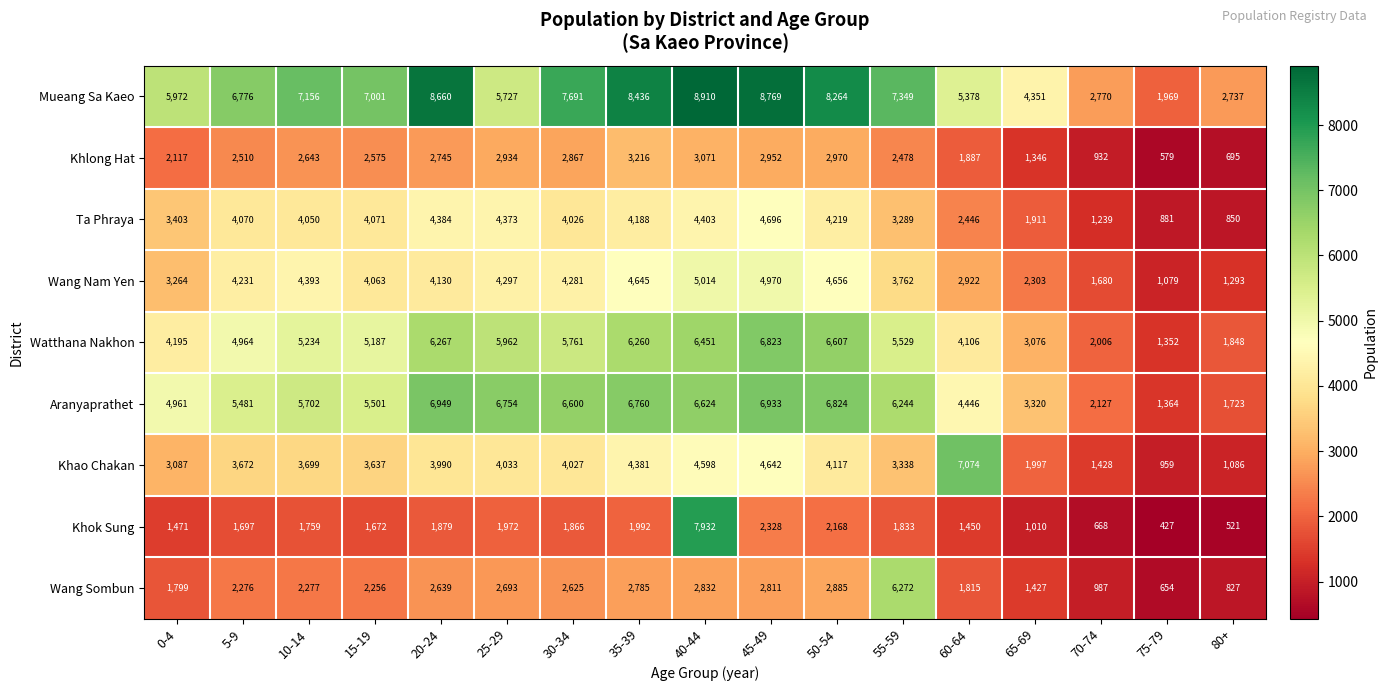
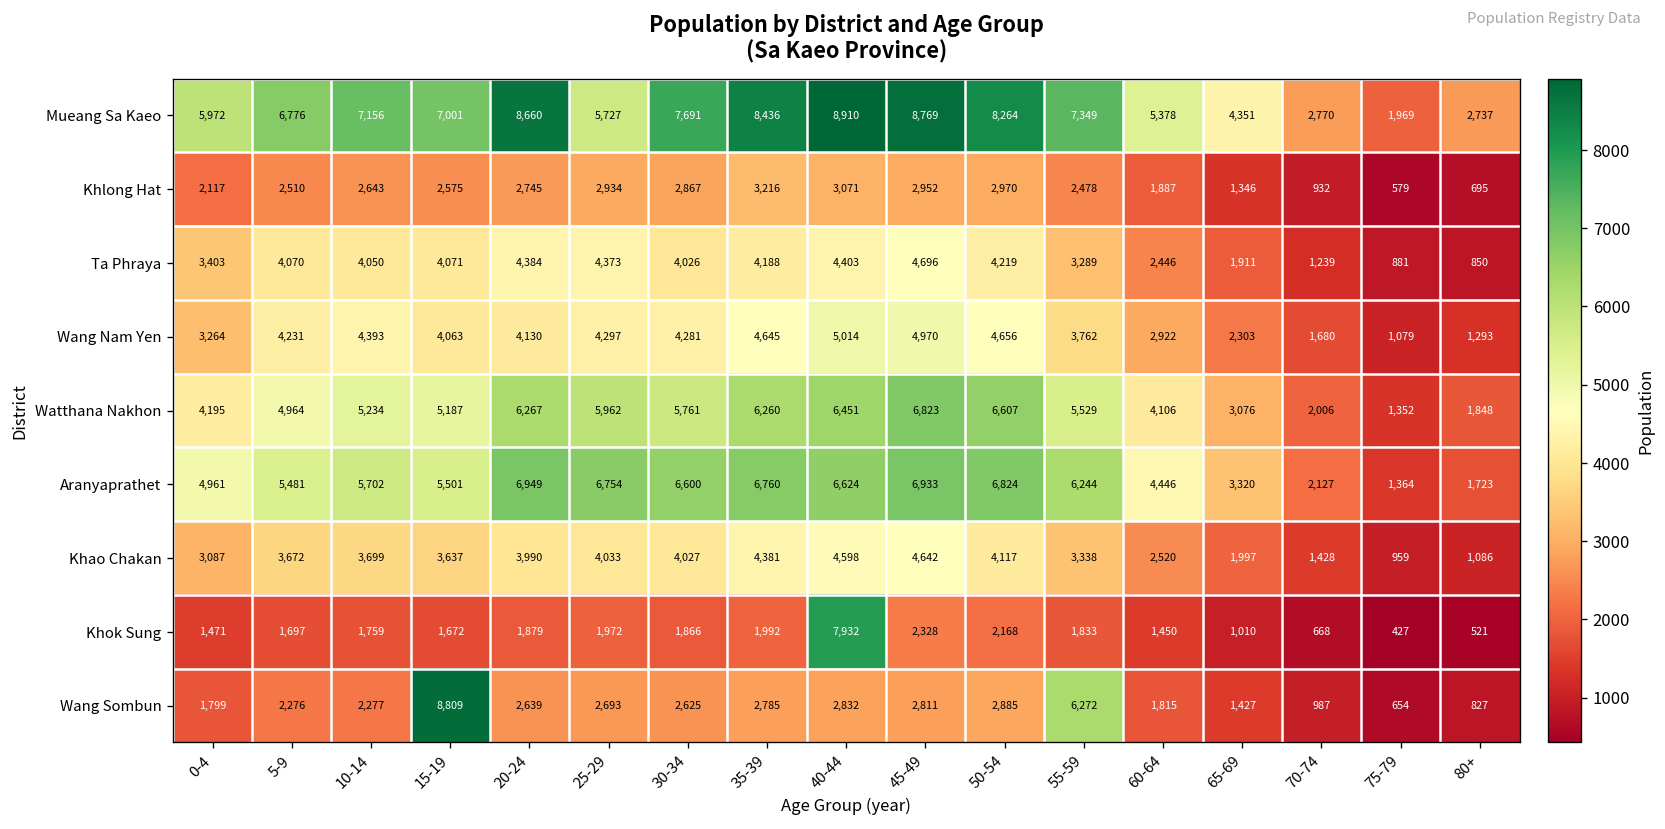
  {
    "Mueang Sa Kaeo": {
      "0-4": "5,972",
      "5-9": "6,776",
      "10-14": "7,156",
      "15-19": "7,001",
      "20-24": "8,660",
      "25-29": "5,727",
      "30-34": "7,691",
      "35-39": "8,436",
      "40-44": "8,910",
      "45-49": "8,769",
      "50-54": "8,264",
      "55-59": "7,349",
      "60-64": "5,378",
      "65-69": "4,351",
      "70-74": "2,770",
      "75-79": "1,969",
      "80+": "2,737"
    },
    "Khlong Hat": {
      "0-4": "2,117",
      "5-9": "2,510",
      "10-14": "2,643",
      "15-19": "2,575",
      "20-24": "2,745",
      "25-29": "2,934",
      "30-34": "2,867",
      "35-39": "3,216",
      "40-44": "3,071",
      "45-49": "2,952",
      "50-54": "2,970",
      "55-59": "2,478",
      "60-64": "1,887",
      "65-69": "1,346",
      "70-74": "932",
      "75-79": "579",
      "80+": "695"
    },
    "Ta Phraya": {
      "0-4": "3,403",
      "5-9": "4,070",
      "10-14": "4,050",
      "15-19": "4,071",
      "20-24": "4,384",
      "25-29": "4,373",
      "30-34": "4,026",
      "35-39": "4,188",
      "40-44": "4,403",
      "45-49": "4,696",
      "50-54": "4,219",
      "55-59": "3,289",
      "60-64": "2,446",
      "65-69": "1,911",
      "70-74": "1,239",
      "75-79": "881",
      "80+": "850"
    },
    "Wang Nam Yen": {
      "0-4": "3,264",
      "5-9": "4,231",
      "10-14": "4,393",
      "15-19": "4,063",
      "20-24": "4,130",
      "25-29": "4,297",
      "30-34": "4,281",
      "35-39": "4,645",
      "40-44": "5,014",
      "45-49": "4,970",
      "50-54": "4,656",
      "55-59": "3,762",
      "60-64": "2,922",
      "65-69": "2,303",
      "70-74": "1,680",
      "75-79": "1,079",
      "80+": "1,293"
    },
    "Watthana Nakhon": {
      "0-4": "4,195",
      "5-9": "4,964",
      "10-14": "5,234",
      "15-19": "5,187",
      "20-24": "6,267",
      "25-29": "5,962",
      "30-34": "5,761",
      "35-39": "6,260",
      "40-44": "6,451",
      "45-49": "6,823",
      "50-54": "6,607",
      "55-59": "5,529",
      "60-64": "4,106",
      "65-69": "3,076",
      "70-74": "2,006",
      "75-79": "1,352",
      "80+": "1,848"
    },
    "Aranyaprathet": {
      "0-4": "4,961",
      "5-9": "5,481",
      "10-14": "5,702",
      "15-19": "5,501",
      "20-24": "6,949",
      "25-29": "6,754",
      "30-34": "6,600",
      "35-39": "6,760",
      "40-44": "6,624",
      "45-49": "6,933",
      "50-54": "6,824",
      "55-59": "6,244",
      "60-64": "4,446",
      "65-69": "3,320",
      "70-74": "2,127",
      "75-79": "1,364",
      "80+": "1,723"
    },
    "Khao Chakan": {
      "0-4": "3,087",
      "5-9": "3,672",
      "10-14": "3,699",
      "15-19": "3,637",
      "20-24": "3,990",
      "25-29": "4,033",
      "30-34": "4,027",
      "35-39": "4,381",
      "40-44": "4,598",
      "45-49": "4,642",
      "50-54": "4,117",
      "55-59": "3,338",
-     "60-64": "7,074",
+     "60-64": "2,520",
      "65-69": "1,997",
      "70-74": "1,428",
      "75-79": "959",
      "80+": "1,086"
    },
    "Khok Sung": {
      "0-4": "1,471",
      "5-9": "1,697",
      "10-14": "1,759",
      "15-19": "1,672",
      "20-24": "1,879",
      "25-29": "1,972",
      "30-34": "1,866",
      "35-39": "1,992",
      "40-44": "7,932",
      "45-49": "2,328",
      "50-54": "2,168",
      "55-59": "1,833",
      "60-64": "1,450",
      "65-69": "1,010",
      "70-74": "668",
      "75-79": "427",
      "80+": "521"
    },
    "Wang Sombun": {
      "0-4": "1,799",
      "5-9": "2,276",
      "10-14": "2,277",
-     "15-19": "2,256",
+     "15-19": "8,809",
      "20-24": "2,639",
      "25-29": "2,693",
      "30-34": "2,625",
      "35-39": "2,785",
      "40-44": "2,832",
      "45-49": "2,811",
      "50-54": "2,885",
      "55-59": "6,272",
      "60-64": "1,815",
      "65-69": "1,427",
      "70-74": "987",
      "75-79": "654",
      "80+": "827"
    }
  }
